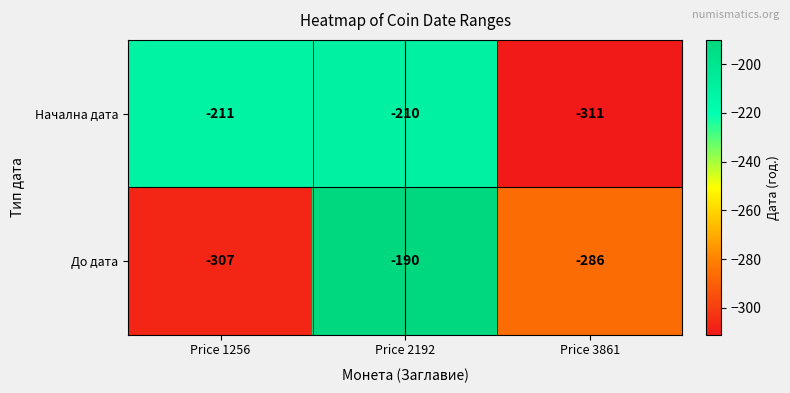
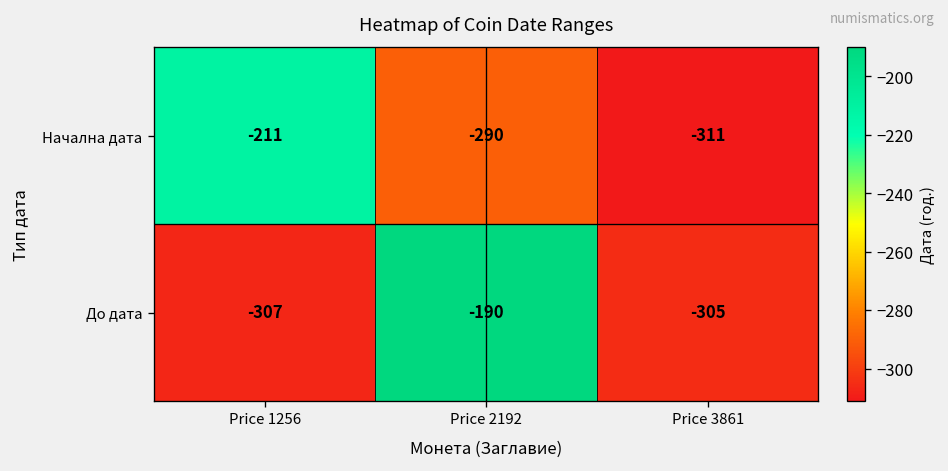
  {
    "Начална дата": {
      "Price 1256": -211,
-     "Price 2192": -210,
+     "Price 2192": -290,
      "Price 3861": -311
    },
    "До дата": {
      "Price 1256": -307,
      "Price 2192": -190,
-     "Price 3861": -286
+     "Price 3861": -305
    }
  }
